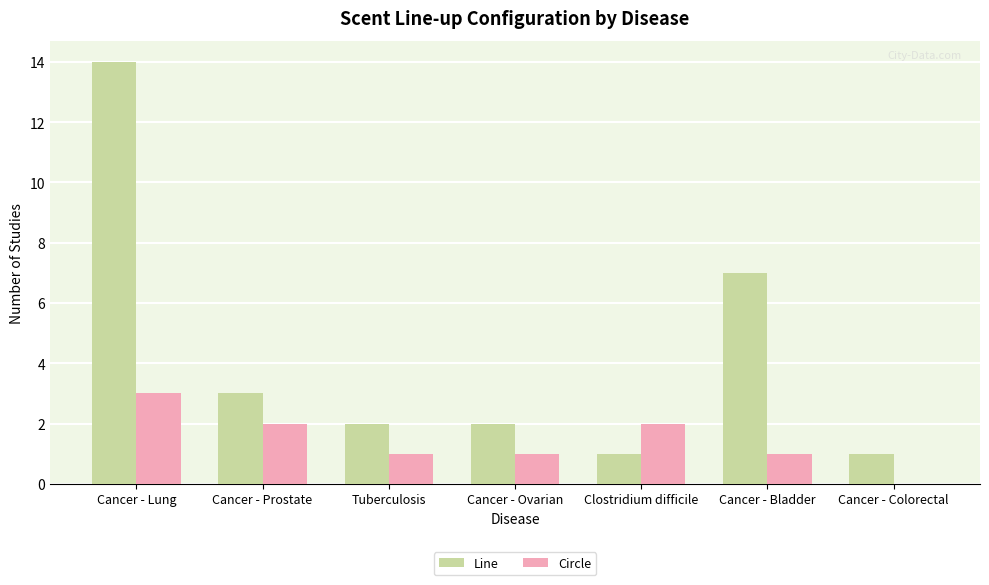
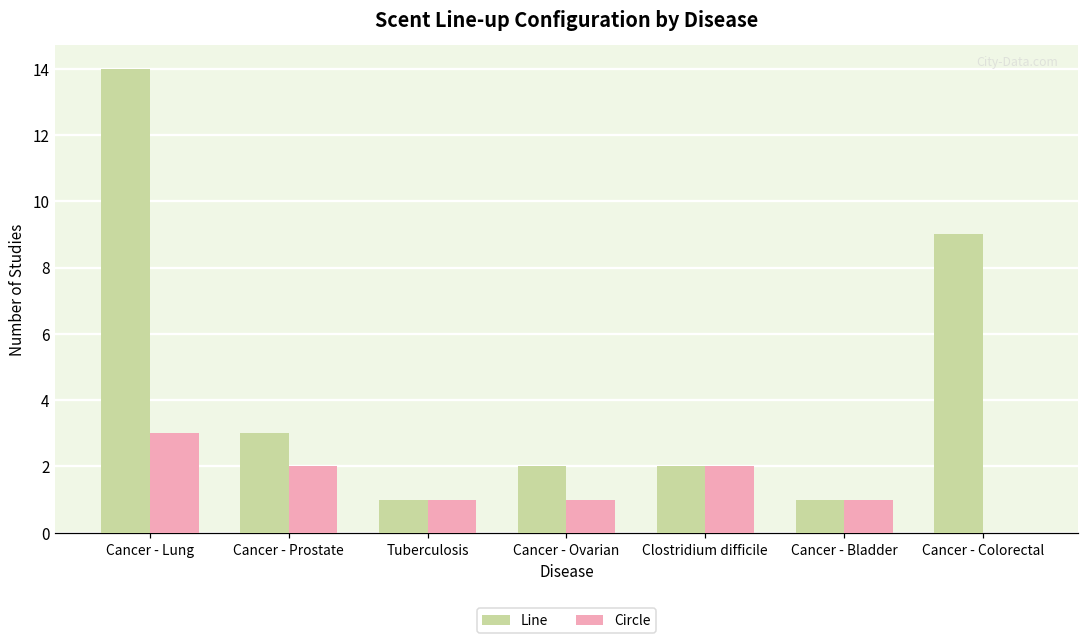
  {
    "Line": {
      "Cancer - Lung": 14,
      "Cancer - Prostate": 3,
-     "Tuberculosis": 2,
+     "Tuberculosis": 1,
      "Cancer - Ovarian": 2,
-     "Clostridium difficile": 1,
-     "Cancer - Bladder": 7,
-     "Cancer - Colorectal": 1
+     "Clostridium difficile": 2,
+     "Cancer - Bladder": 1,
+     "Cancer - Colorectal": 9
    },
    "Circle": {
      "Cancer - Lung": 3,
      "Cancer - Prostate": 2,
      "Tuberculosis": 1,
      "Cancer - Ovarian": 1,
      "Clostridium difficile": 2,
      "Cancer - Bladder": 1,
      "Cancer - Colorectal": 0
    }
  }
